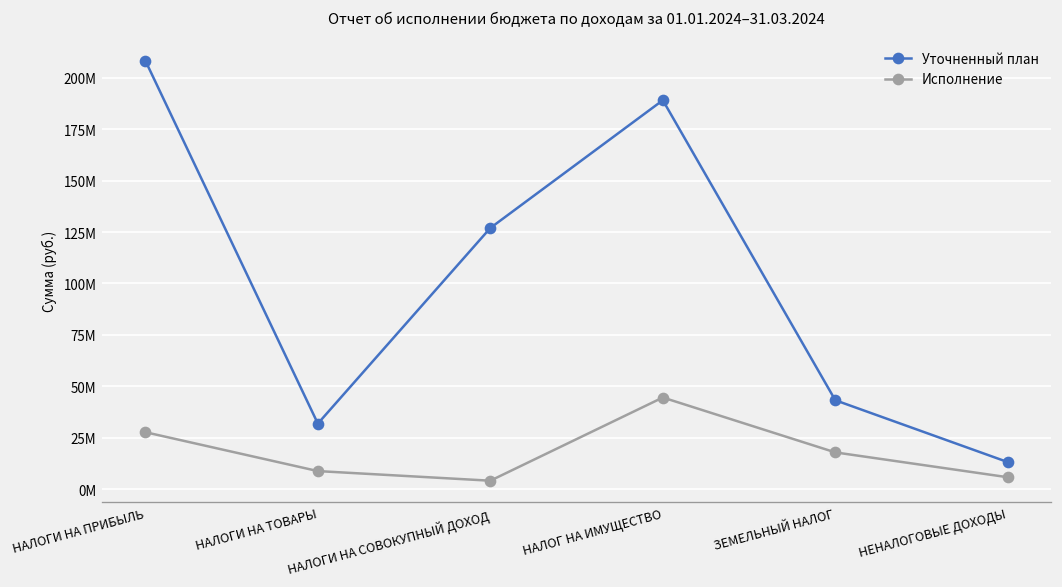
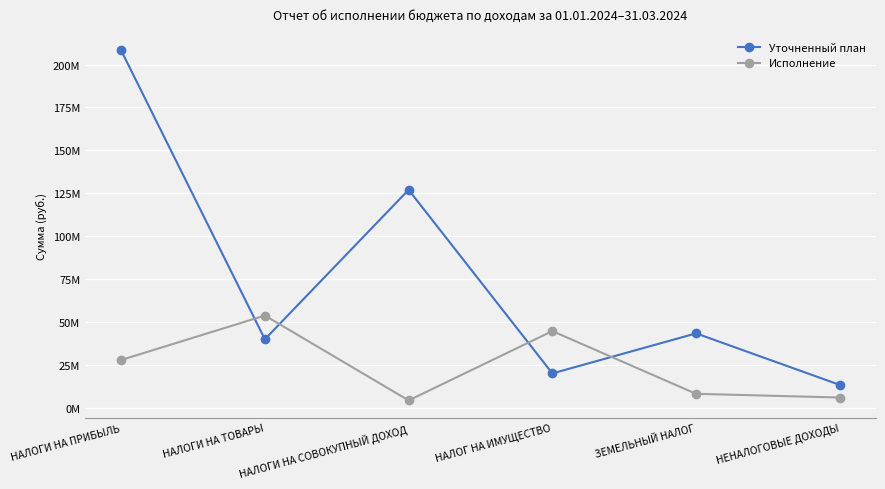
  {
    "Уточненный план": {
      "НАЛОГИ НА ПРИБЫЛЬ": 208000000,
-     "НАЛОГИ НА ТОВАРЫ": 32000000,
+     "НАЛОГИ НА ТОВАРЫ": 40000000,
      "НАЛОГИ НА СОВОКУПНЫЙ ДОХОД": 127000000,
-     "НАЛОГ НА ИМУЩЕСТВО": 189000000,
+     "НАЛОГ НА ИМУЩЕСТВО": 20000000,
      "ЗЕМЕЛЬНЫЙ НАЛОГ": 43000000,
      "НЕНАЛОГОВЫЕ ДОХОДЫ": 13000000
    },
    "Исполнение": {
      "НАЛОГИ НА ПРИБЫЛЬ": 28000000,
-     "НАЛОГИ НА ТОВАРЫ": 9000000,
+     "НАЛОГИ НА ТОВАРЫ": 54000000,
      "НАЛОГИ НА СОВОКУПНЫЙ ДОХОД": 4000000,
      "НАЛОГ НА ИМУЩЕСТВО": 45000000,
-     "ЗЕМЕЛЬНЫЙ НАЛОГ": 18000000,
+     "ЗЕМЕЛЬНЫЙ НАЛОГ": 8000000,
      "НЕНАЛОГОВЫЕ ДОХОДЫ": 6000000
    }
  }
